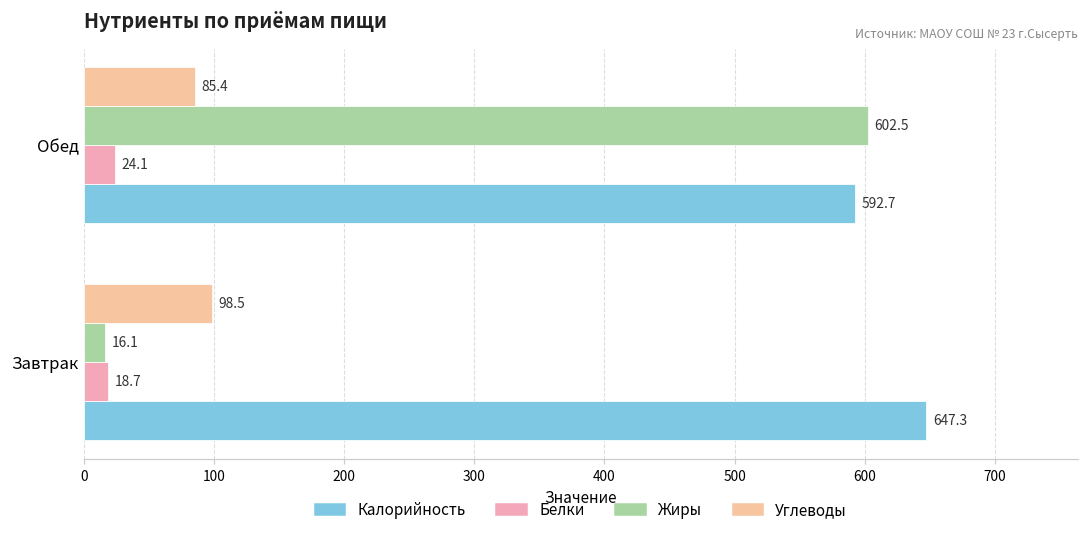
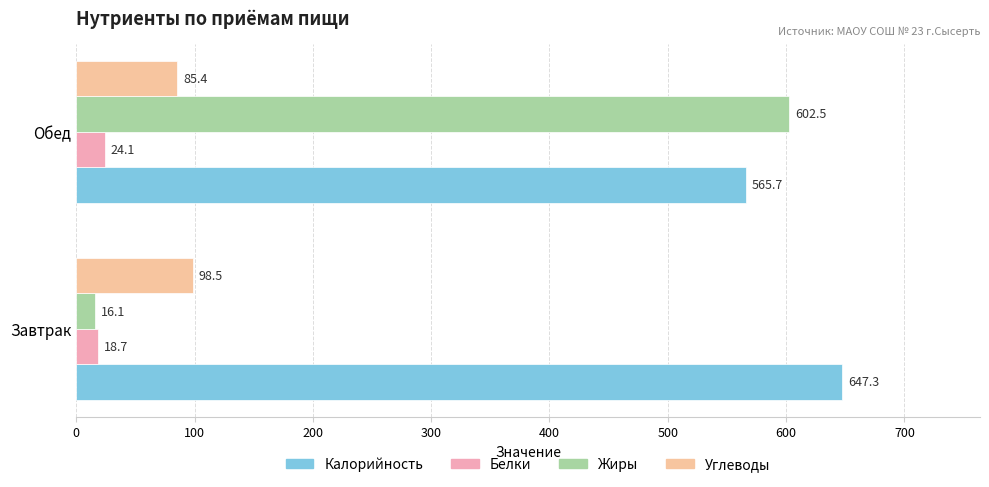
  {
    "Калорийность": {
-     "Обед": 592.7,
+     "Обед": 565.7,
      "Завтрак": 647.3
    },
    "Жиры": {
      "Обед": 602.5,
      "Завтрак": 16.1
    }
  }
